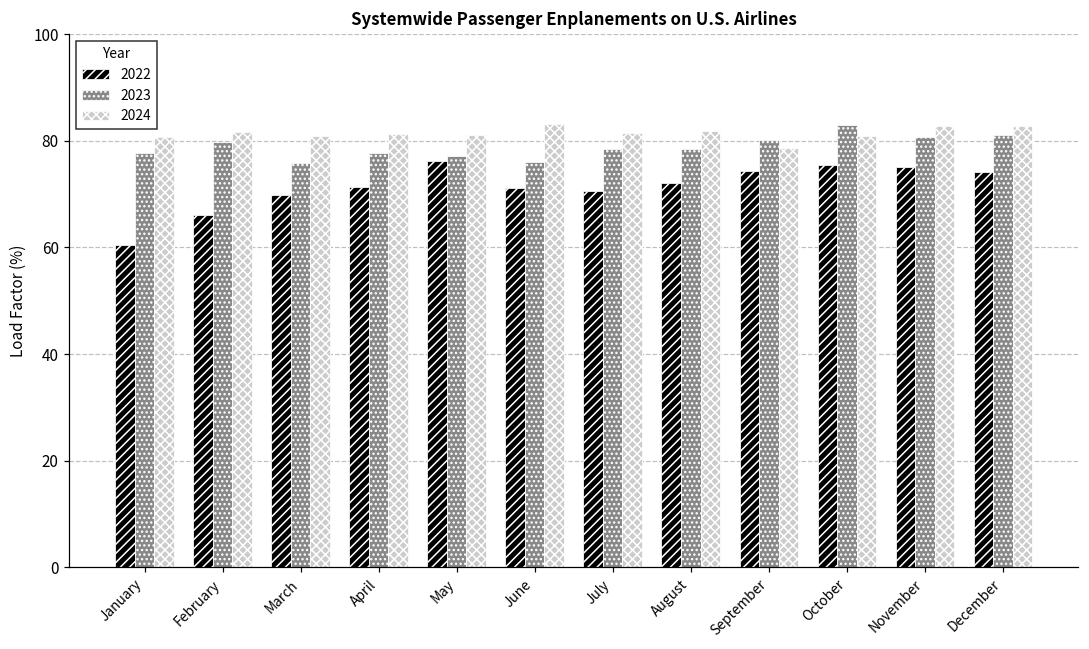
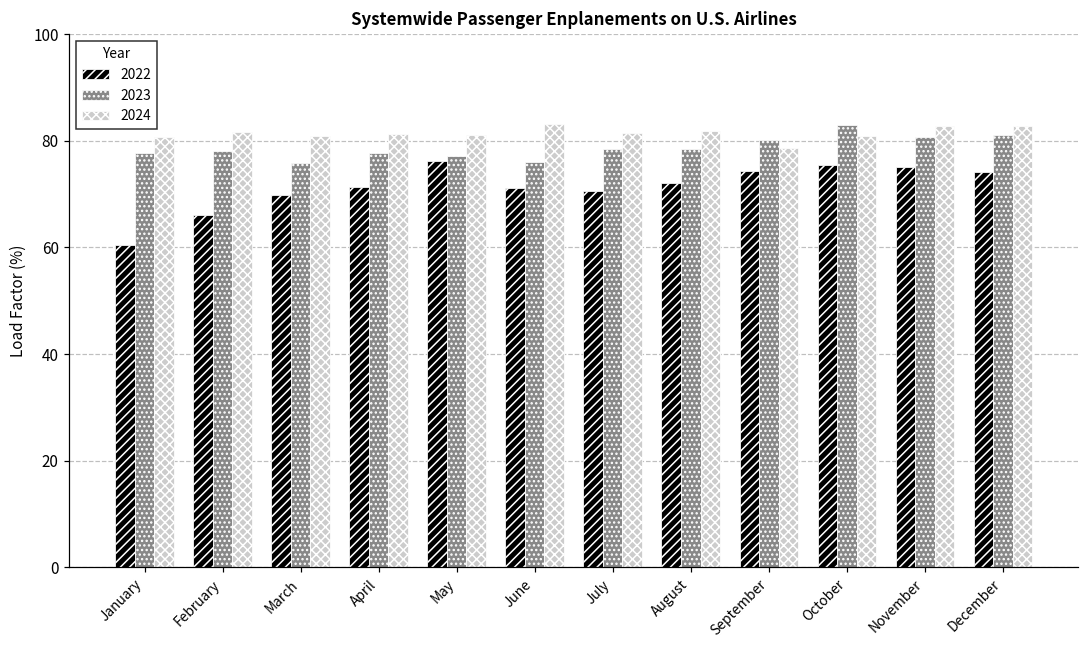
  {
    "2022": {
      "January": 61,
      "February": 66,
      "March": 70,
      "April": 71,
      "May": 76,
      "June": 71,
      "July": 71,
      "August": 72,
      "September": 74,
      "October": 76,
      "November": 75,
      "December": 74
    },
    "2023": {
      "January": 78,
-     "February": 80,
+     "February": 78,
      "March": 76,
      "April": 78,
      "May": 77,
      "June": 76,
      "July": 78,
      "August": 78,
      "September": 80,
      "October": 83,
      "November": 81,
      "December": 81
    },
    "2024": {
      "January": 81,
      "February": 82,
      "March": 81,
      "April": 81,
      "May": 81,
      "June": 83,
      "July": 82,
      "August": 82,
      "September": 79,
      "October": 81,
      "November": 83,
      "December": 83
    }
  }
